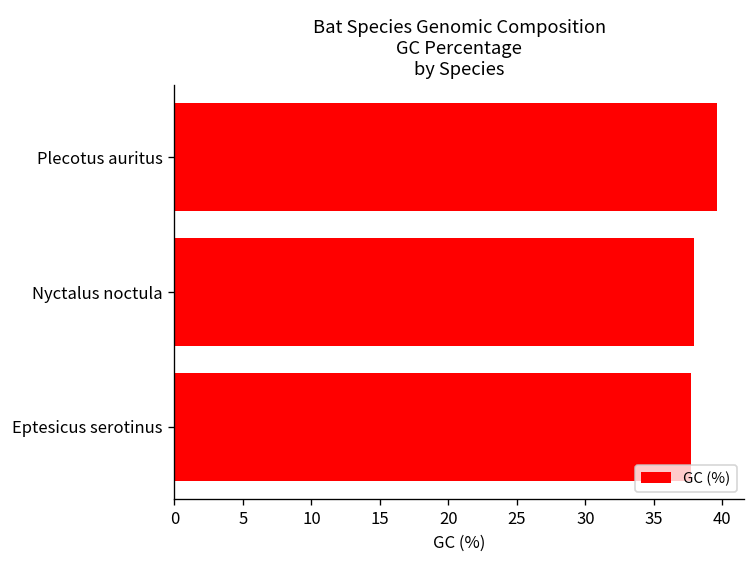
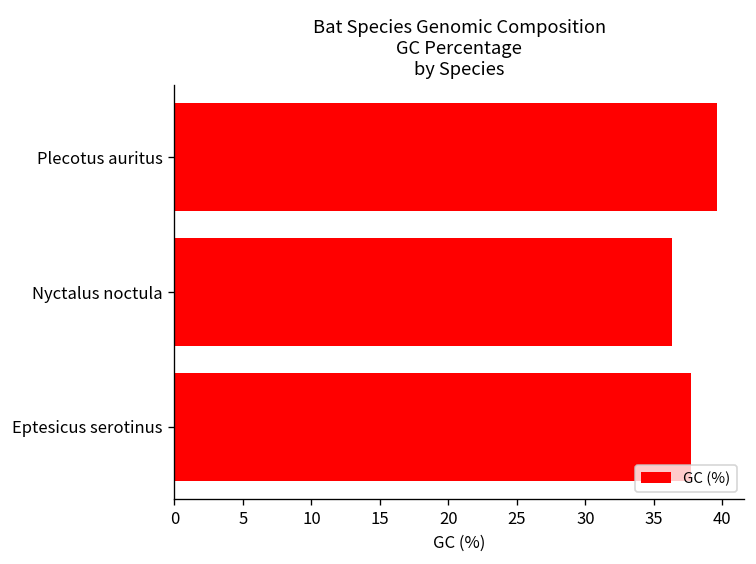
  {
    "Plecotus auritus": 39.6,
-   "Nyctalus noctula": 37.9,
+   "Nyctalus noctula": 36.3,
    "Eptesicus serotinus": 37.7
  }
